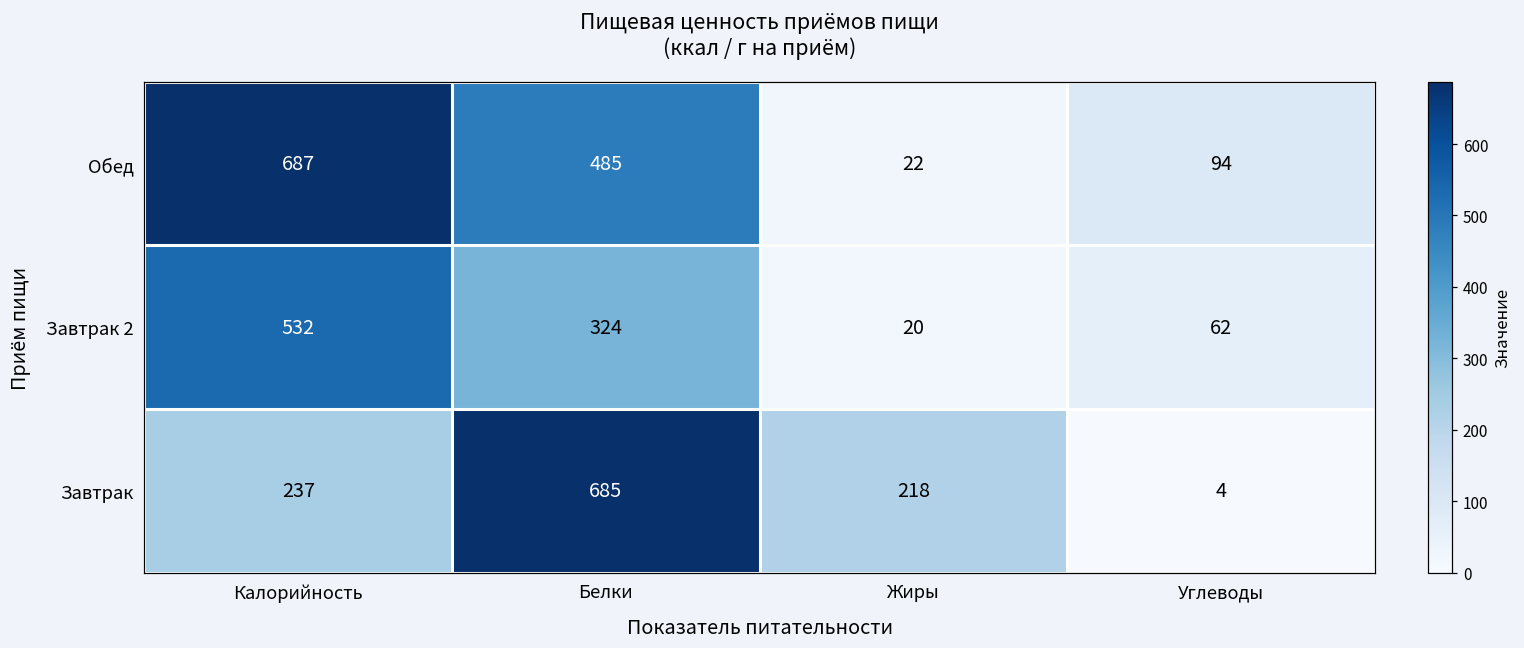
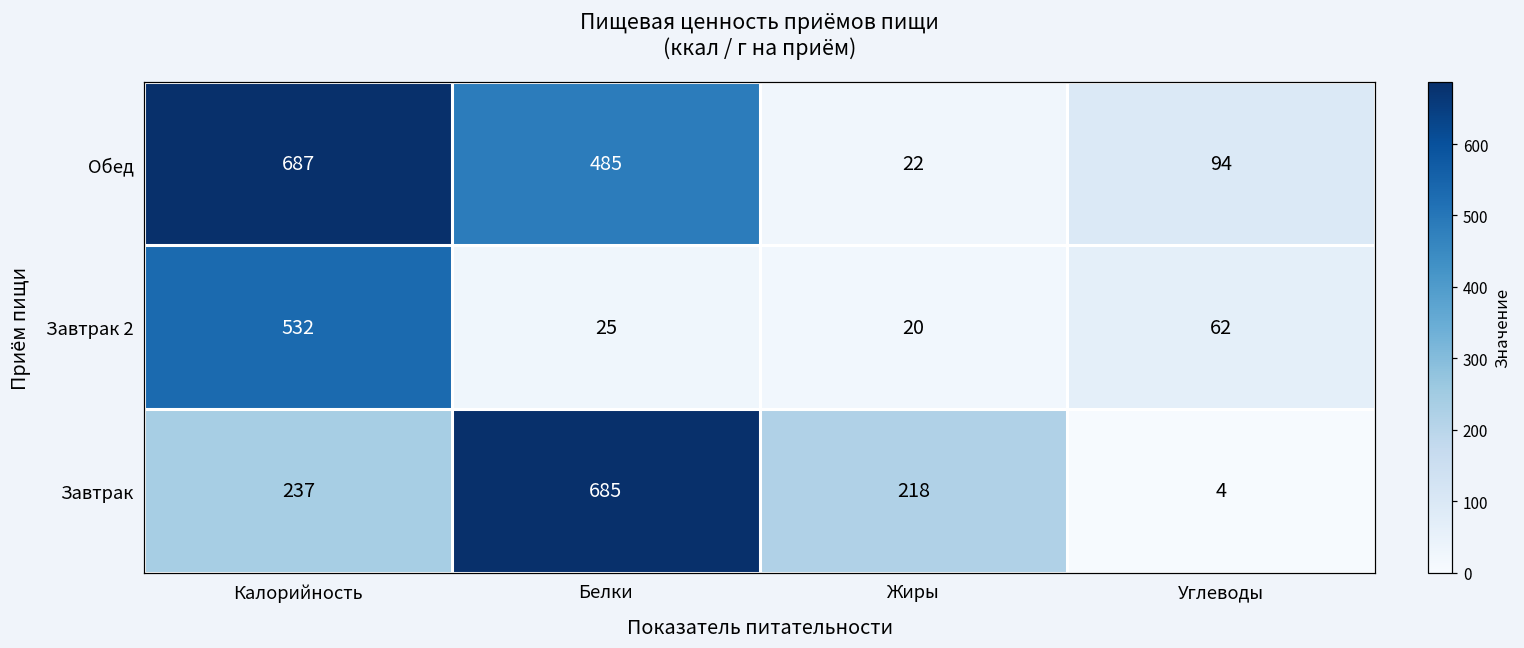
  {
    "Обед": {
      "Калорийность": 687,
      "Белки": 485,
      "Жиры": 22,
      "Углеводы": 94
    },
    "Завтрак 2": {
      "Калорийность": 532,
-     "Белки": 324,
+     "Белки": 25,
      "Жиры": 20,
      "Углеводы": 62
    },
    "Завтрак": {
      "Калорийность": 237,
      "Белки": 685,
      "Жиры": 218,
      "Углеводы": 4
    }
  }
